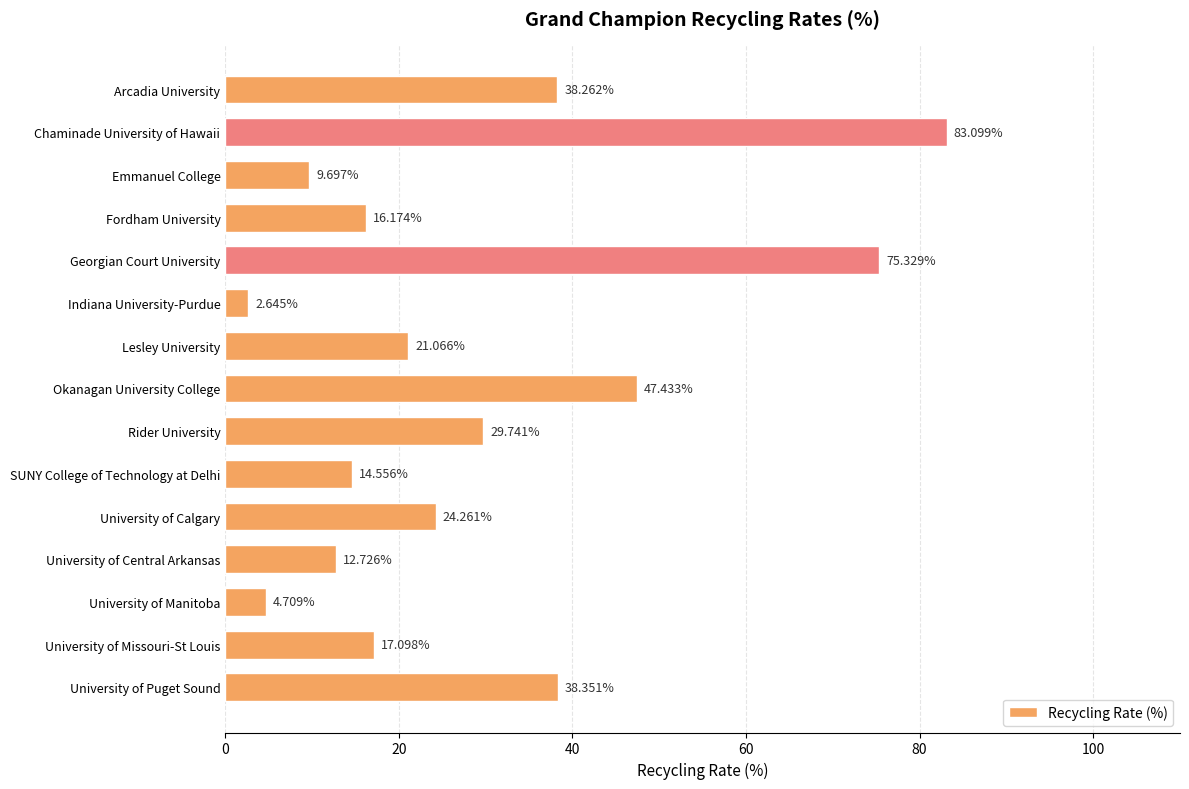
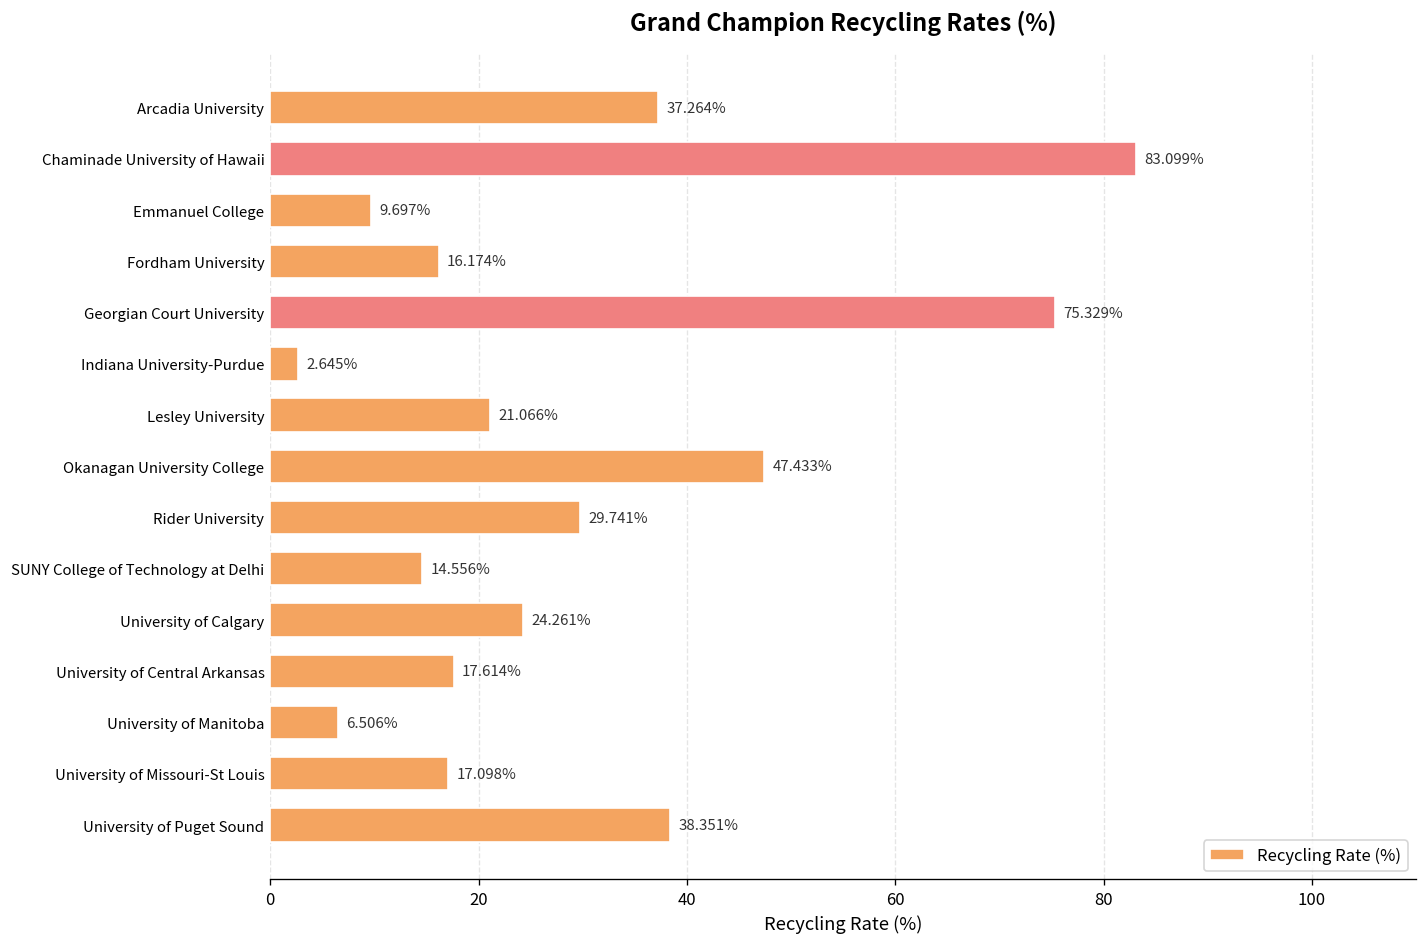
  {
-   "Arcadia University": "38.262%",
+   "Arcadia University": "37.264%",
    "Chaminade University of Hawaii": "83.099%",
    "Emmanuel College": "9.697%",
    "Fordham University": "16.174%",
    "Georgian Court University": "75.329%",
    "Indiana University-Purdue": "2.645%",
    "Lesley University": "21.066%",
    "Okanagan University College": "47.433%",
    "Rider University": "29.741%",
    "SUNY College of Technology at Delhi": "14.556%",
    "University of Calgary": "24.261%",
-   "University of Central Arkansas": "12.726%",
-   "University of Manitoba": "4.709%",
+   "University of Central Arkansas": "17.614%",
+   "University of Manitoba": "6.506%",
    "University of Missouri-St Louis": "17.098%",
    "University of Puget Sound": "38.351%"
  }
